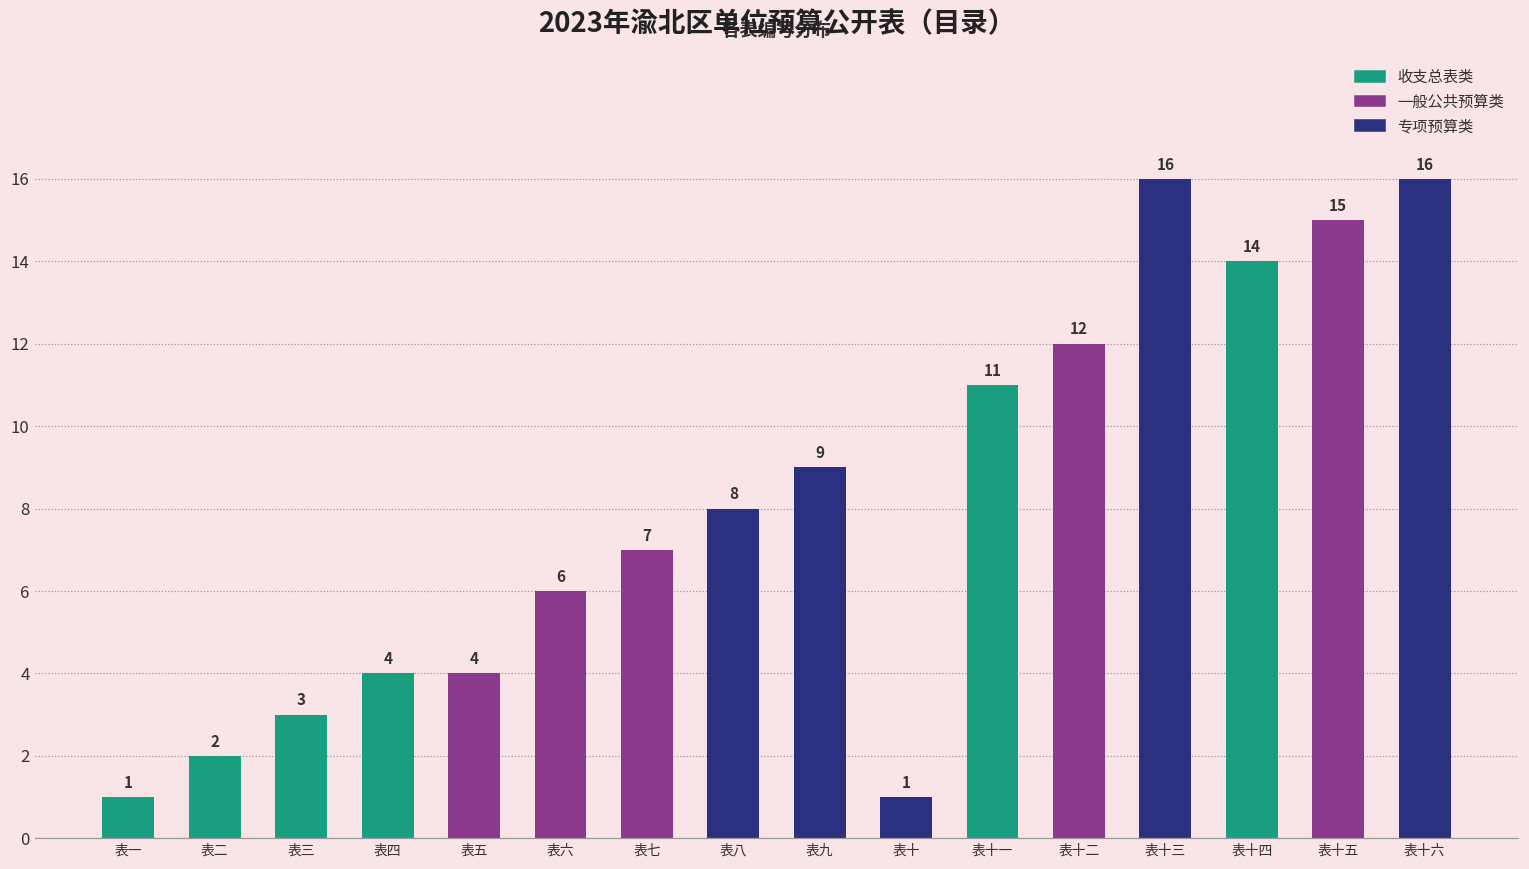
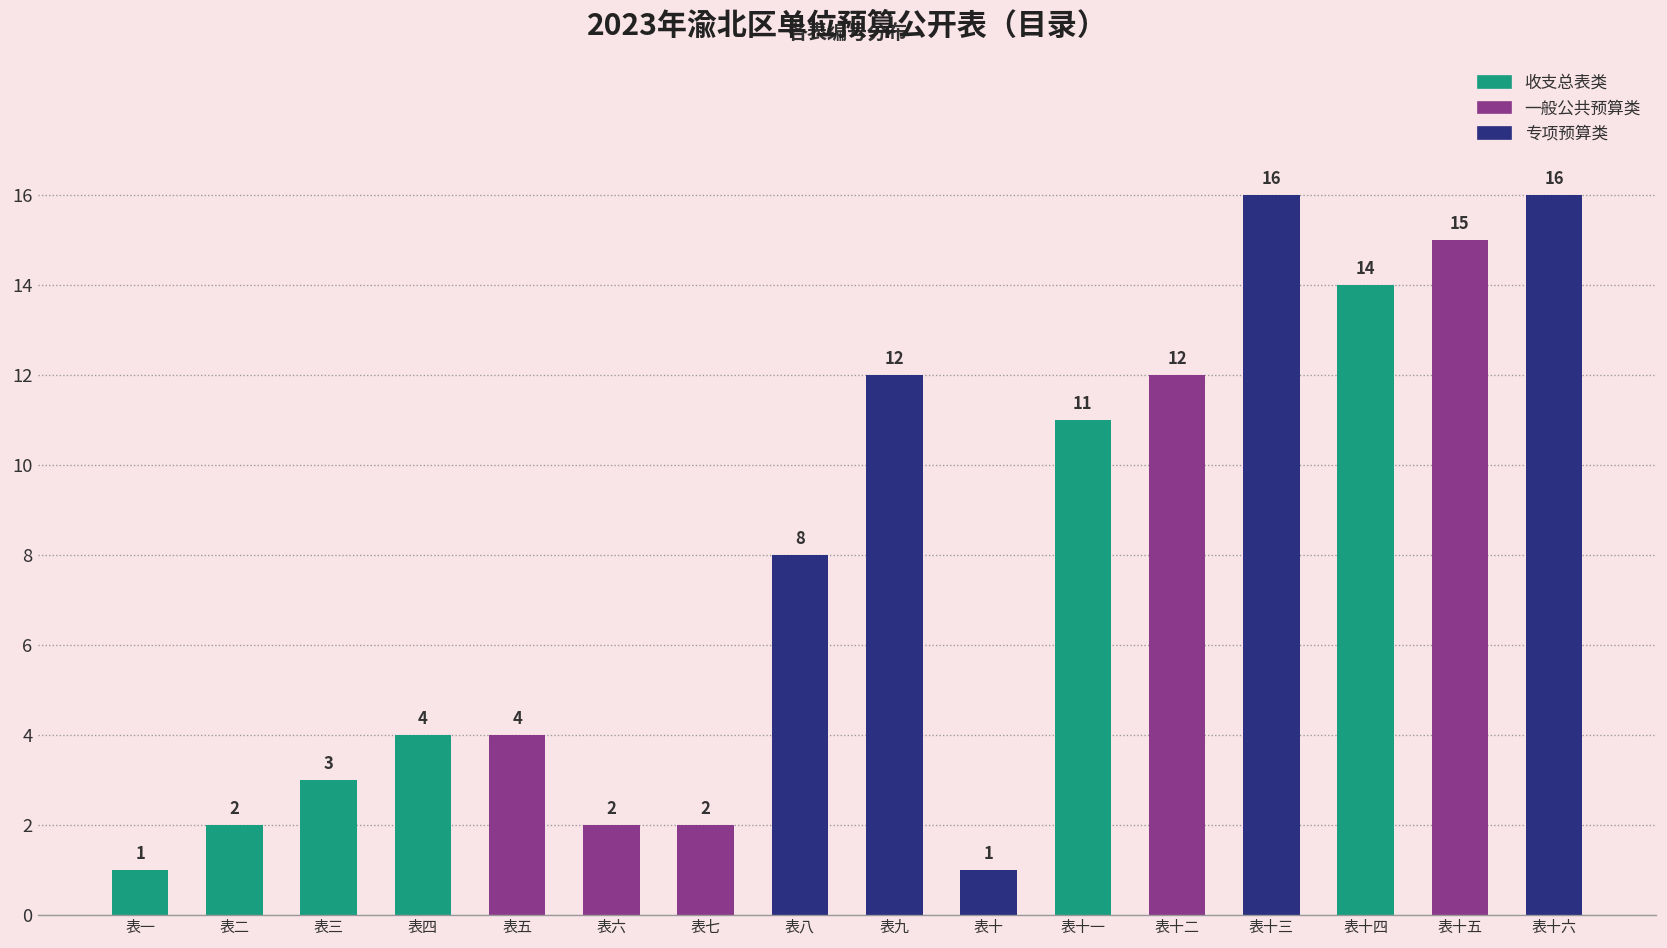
  {
    "表一": 1,
    "表二": 2,
    "表三": 3,
    "表四": 4,
    "表五": 4,
-   "表六": 6,
-   "表七": 7,
+   "表六": 2,
+   "表七": 2,
    "表八": 8,
-   "表九": 9,
+   "表九": 12,
    "表十": 1,
    "表十一": 11,
    "表十二": 12,
    "表十三": 16,
    "表十四": 14,
    "表十五": 15,
    "表十六": 16
  }
